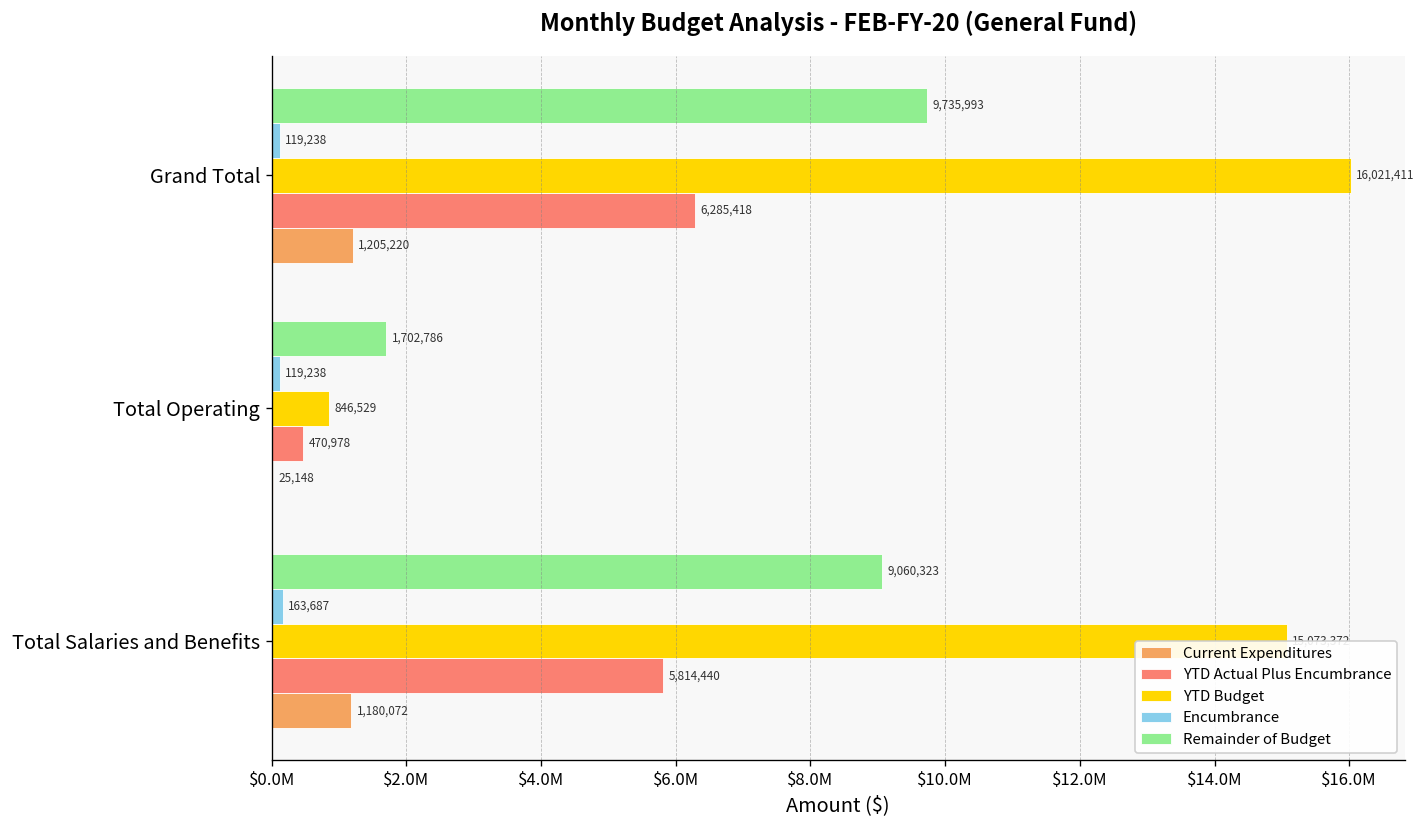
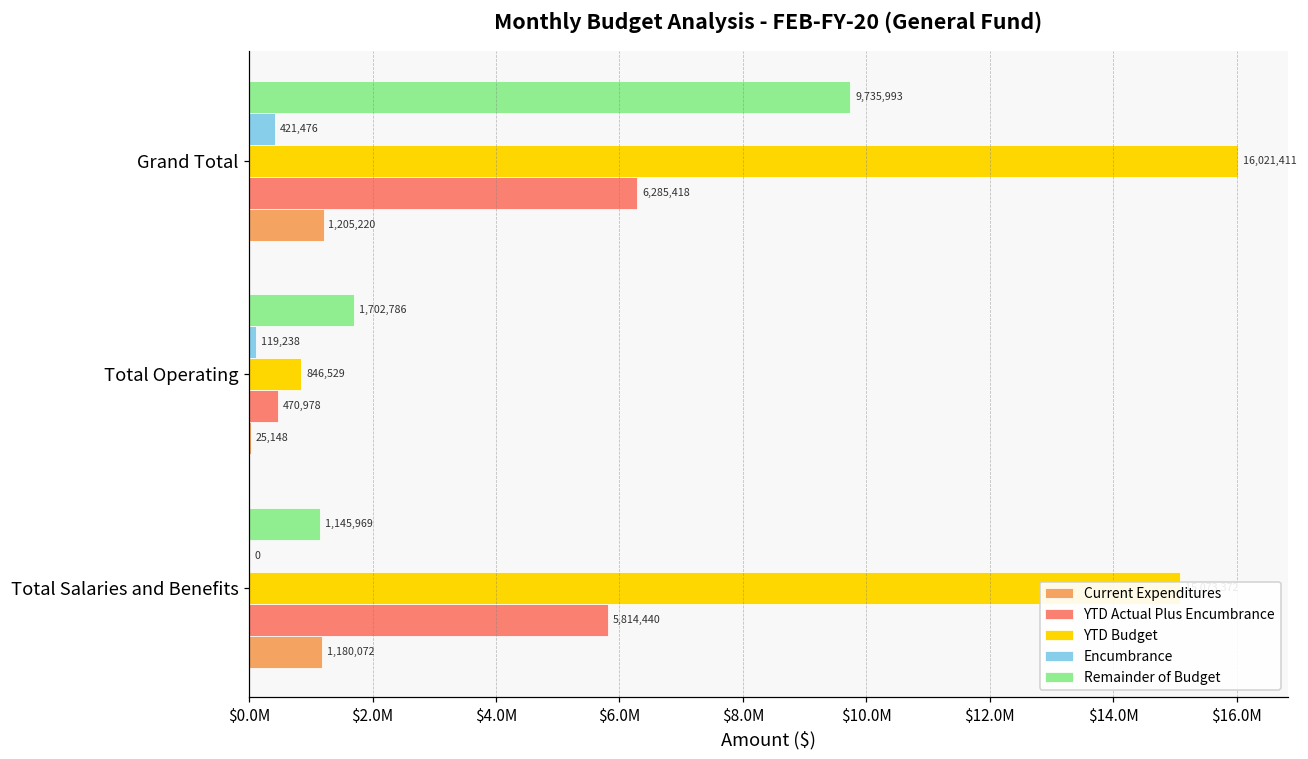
  {
    "YTD Budget": {
      "Grand Total": "16,021,411",
      "Total Operating": "846,529"
    },
    "Encumbrance": {
-     "Grand Total": "119,238",
+     "Grand Total": "421,476",
      "Total Operating": "119,238",
-     "Total Salaries and Benefits": "163,687"
+     "Total Salaries and Benefits": "0"
    },
    "Remainder of Budget": {
      "Grand Total": "9,735,993",
      "Total Operating": "1,702,786",
-     "Total Salaries and Benefits": "9,060,323"
+     "Total Salaries and Benefits": "1,145,969"
    }
  }
